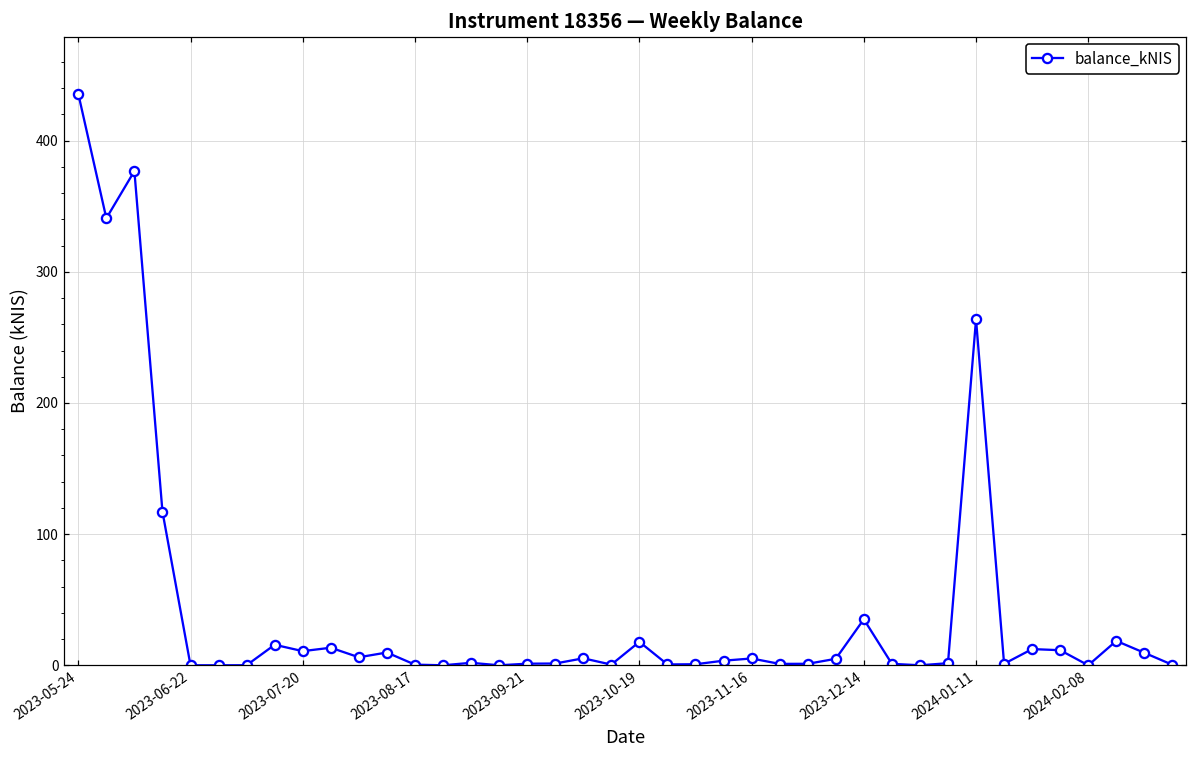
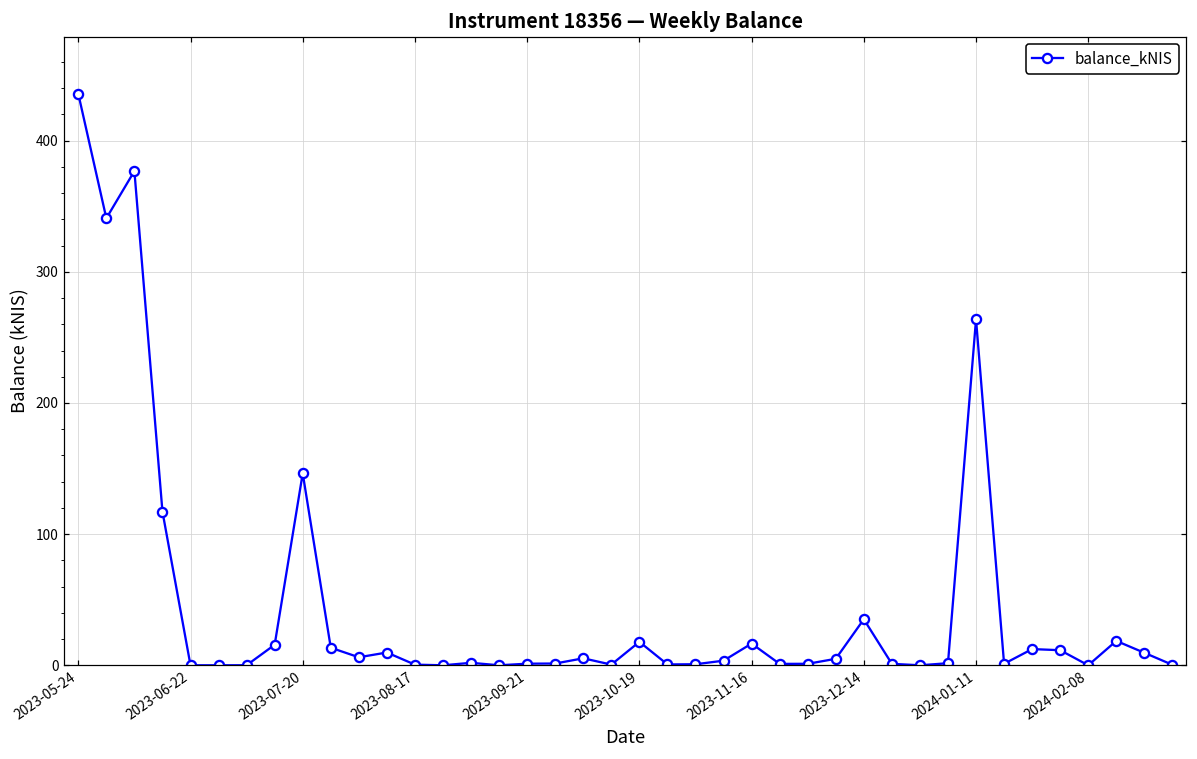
  {
    "2023-05-24": 436,
    "2023-06-22": 0,
-   "2023-07-20": 11,
+   "2023-07-20": 146,
    "2023-08-17": 0,
    "2023-09-21": 1,
    "2023-10-19": 18,
-   "2023-11-16": 5,
+   "2023-11-16": 17,
    "2023-12-14": 35,
    "2024-01-11": 264,
    "2024-02-08": 0
  }
